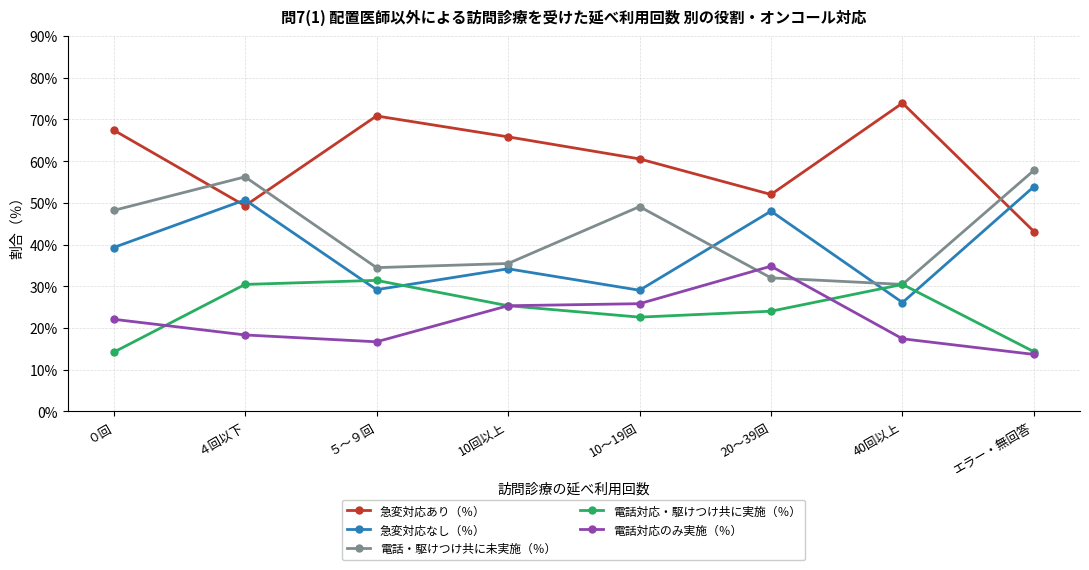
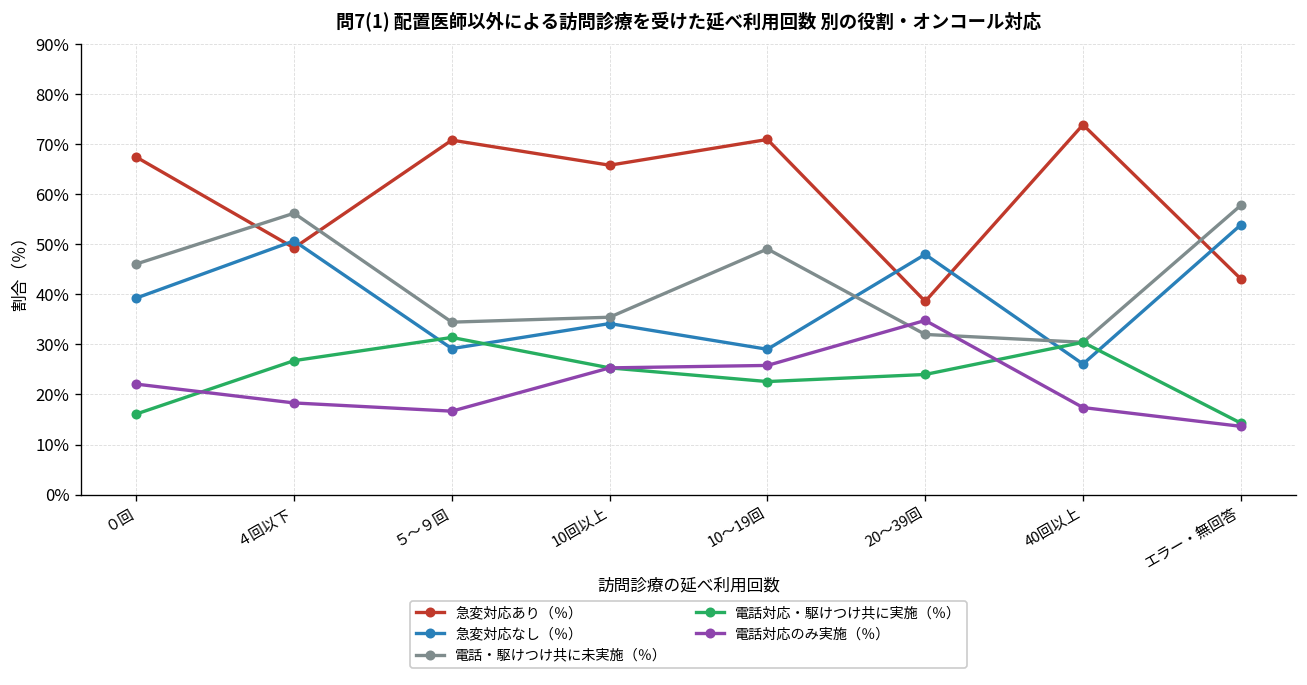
  {
    "急変対応あり（％）": {
      "０回": "67%",
      "４回以下": "49%",
      "５～９回": "71%",
      "10回以上": "66%",
-     "10～19回": "61%",
-     "20～39回": "52%",
+     "10～19回": "71%",
+     "20～39回": "39%",
      "40回以上": "74%",
      "エラー・無回答": "43%"
    },
    "急変対応なし（％）": {
      "０回": "39%",
      "４回以下": "51%",
      "５～９回": "29%",
      "10回以上": "34%",
      "10～19回": "29%",
      "20～39回": "48%",
      "40回以上": "26%",
      "エラー・無回答": "54%"
    },
    "電話・駆けつけ共に未実施（％）": {
-     "０回": "48%",
+     "０回": "46%",
      "４回以下": "56%",
      "５～９回": "34%",
      "10回以上": "35%",
      "10～19回": "49%",
      "20～39回": "32%",
      "エラー・無回答": "58%"
    },
    "電話対応・駆けつけ共に実施（％）": {
-     "０回": "14%",
-     "４回以下": "30%",
+     "０回": "16%",
+     "４回以下": "27%",
      "５～９回": "31%",
      "10～19回": "23%",
      "20～39回": "24%",
      "エラー・無回答": "14%"
    },
    "電話対応のみ実施（％）": {
      "０回": "22%",
      "４回以下": "18%",
      "５～９回": "17%",
      "10～19回": "26%",
      "20～39回": "35%",
      "40回以上": "17%",
      "エラー・無回答": "14%"
    }
  }
